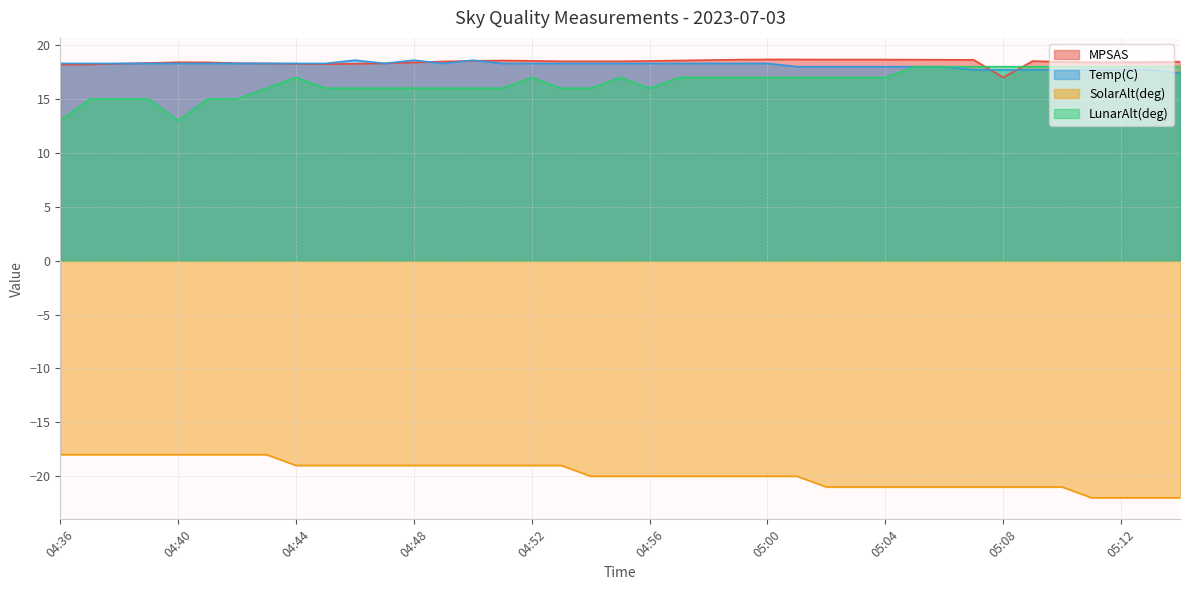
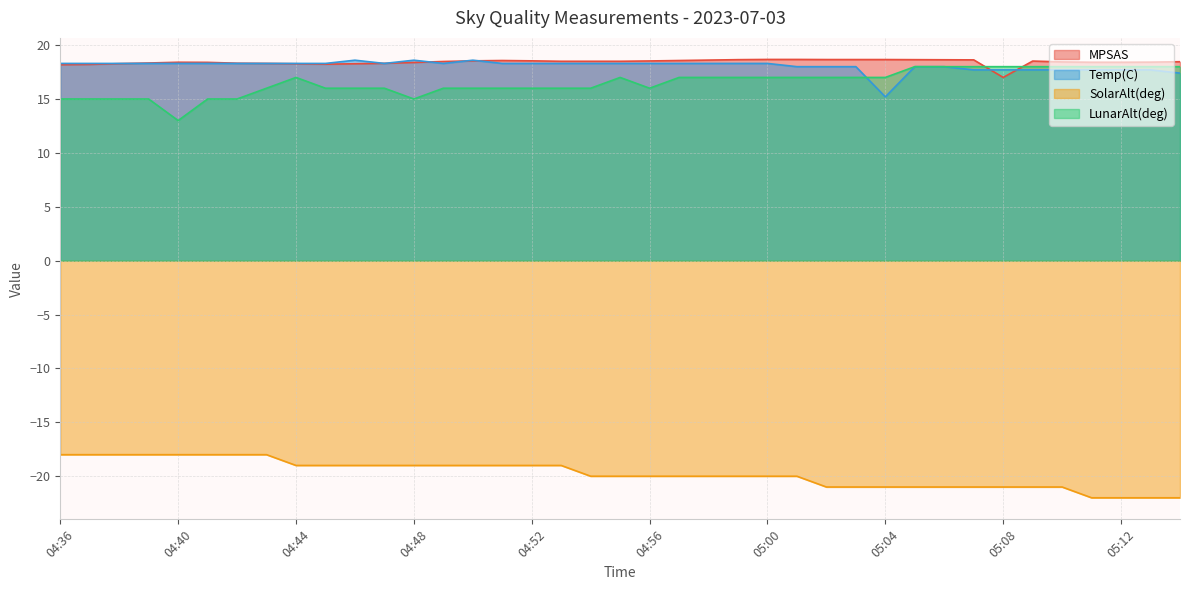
  {
    "MPSAS": {
      "04:52": 18.5,
      "05:00": 18.7,
      "05:04": 18.7,
      "05:08": 17.0
    },
    "Temp(C)": {
      "04:52": 18.3,
      "05:00": 18.3,
-     "05:04": 18.0,
+     "05:04": 15.2,
      "05:08": 17.7
    },
    "LunarAlt(deg)": {
-     "04:36": 13,
+     "04:36": 15,
      "04:40": 13,
      "04:44": 17,
-     "04:48": 16,
-     "04:52": 17,
+     "04:48": 15,
+     "04:52": 16,
      "04:56": 16,
      "05:00": 17,
      "05:04": 17,
      "05:08": 18
    }
  }
